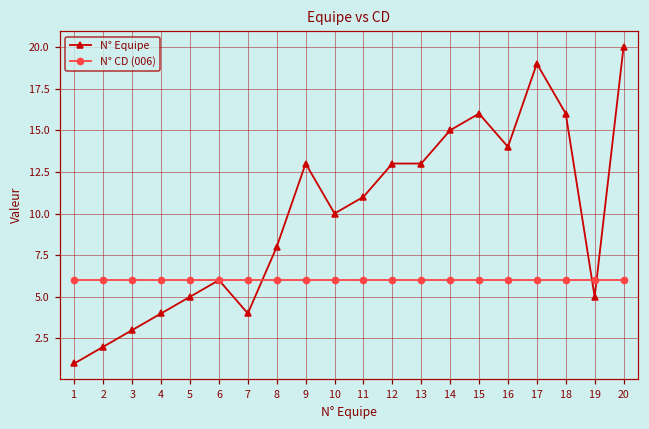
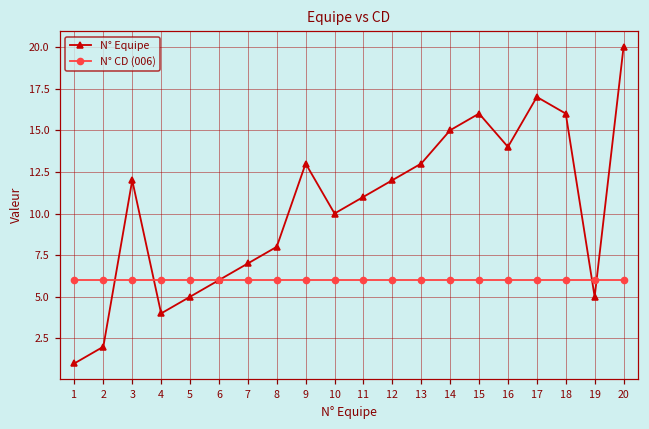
  {
    "N° Equipe": {
      "1": 1,
      "2": 2,
-     "3": 3,
+     "3": 12,
      "4": 4,
      "5": 5,
-     "7": 4,
+     "7": 7,
      "8": 8,
      "9": 13,
      "10": 10,
      "11": 11,
-     "12": 13,
+     "12": 12,
      "13": 13,
      "14": 15,
      "15": 16,
      "16": 14,
-     "17": 19,
+     "17": 17,
      "18": 16,
      "19": 5,
      "20": 20
    },
    "N° CD (006)": {
      "1": 6,
      "2": 6,
      "3": 6,
      "4": 6,
      "5": 6,
      "7": 6,
      "8": 6,
      "9": 6,
      "10": 6,
      "11": 6,
      "12": 6,
      "13": 6,
      "14": 6,
      "15": 6,
      "16": 6,
      "17": 6,
      "18": 6,
      "19": 6,
      "20": 6
    }
  }
